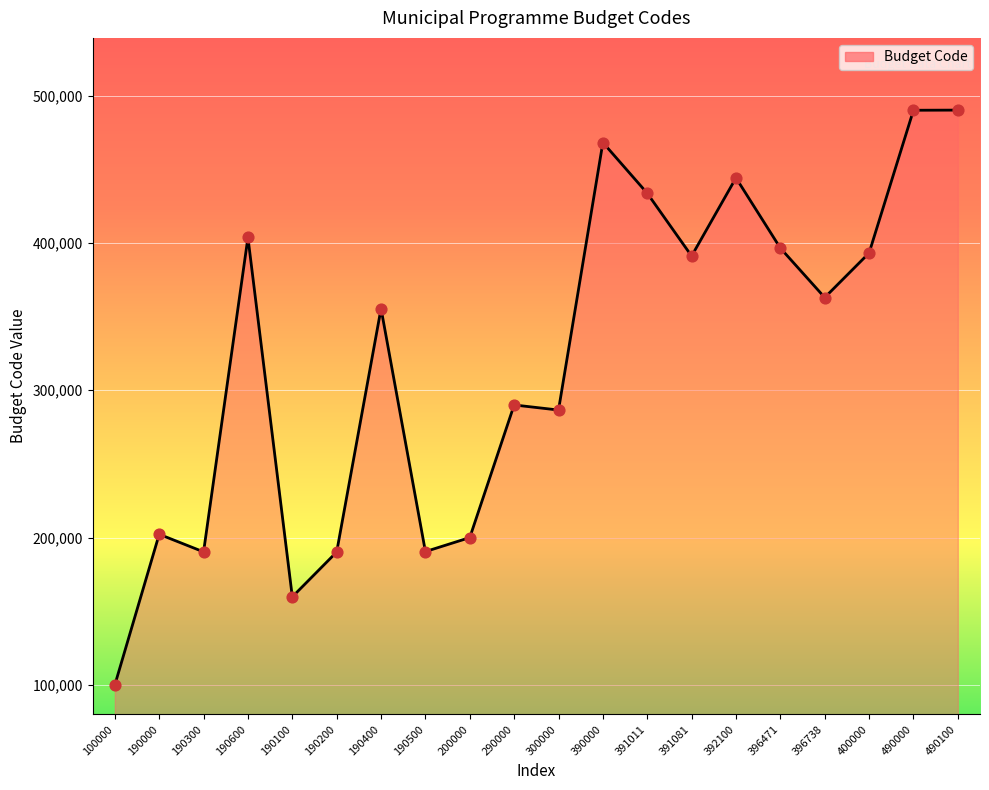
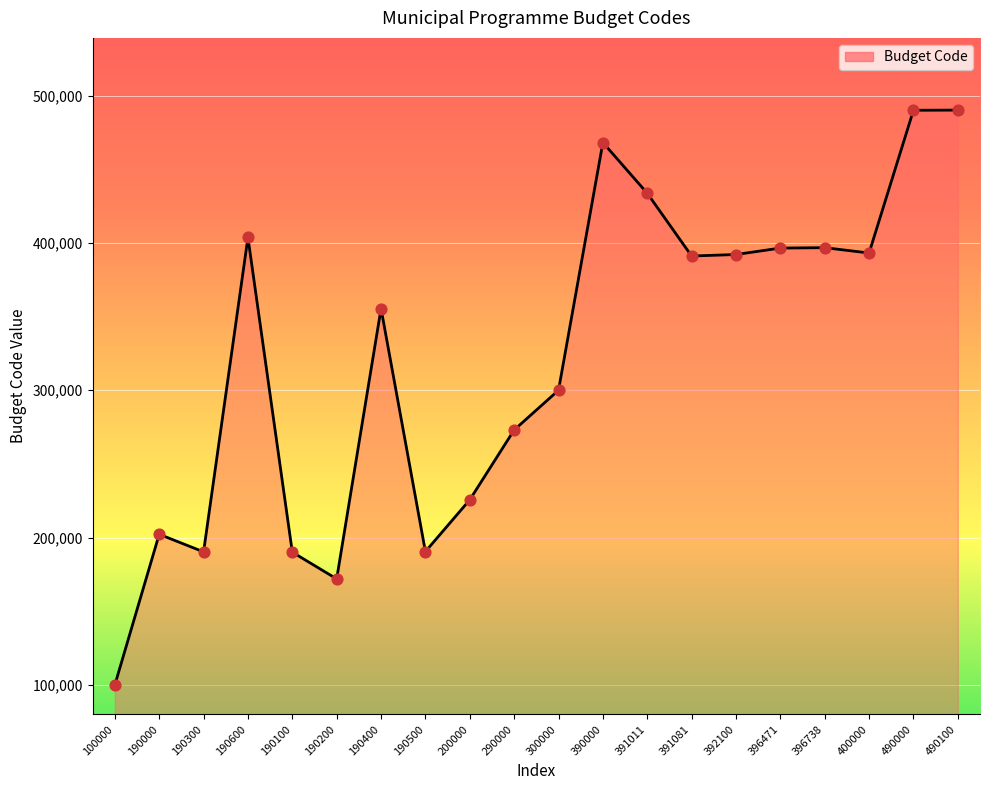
  {
    "100000": "100,000",
    "190000": "202,000",
    "190300": "190,000",
    "190600": "404,000",
-   "190100": "160,000",
-   "190200": "190,000",
+   "190100": "190,000",
+   "190200": "172,000",
    "190400": "355,000",
    "190500": "191,000",
-   "200000": "200,000",
-   "290000": "290,000",
-   "300000": "287,000",
+   "200000": "226,000",
+   "290000": "273,000",
+   "300000": "300,000",
    "390000": "468,000",
    "391011": "434,000",
    "391081": "391,000",
-   "392100": "444,000",
+   "392100": "392,000",
    "396471": "396,000",
-   "396738": "363,000",
+   "396738": "397,000",
    "400000": "393,000",
    "490000": "490,000",
    "490100": "490,000"
  }
